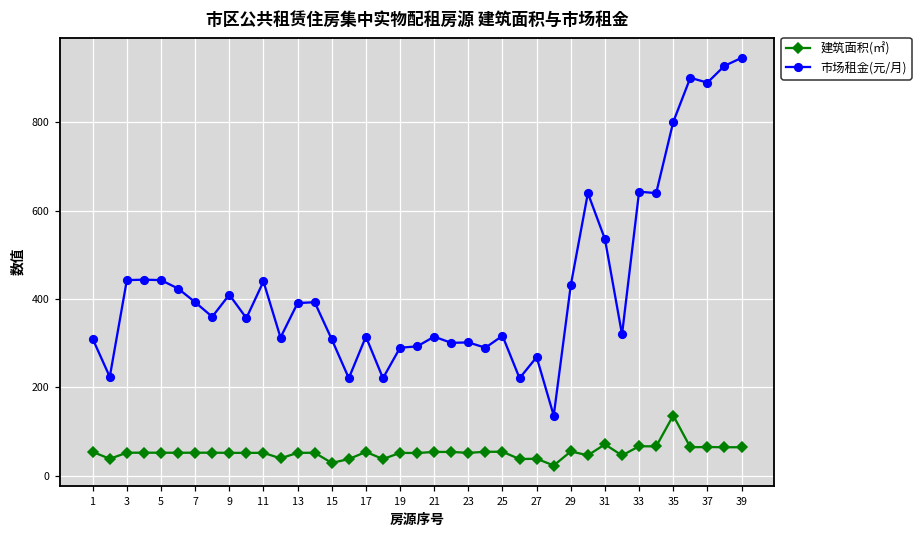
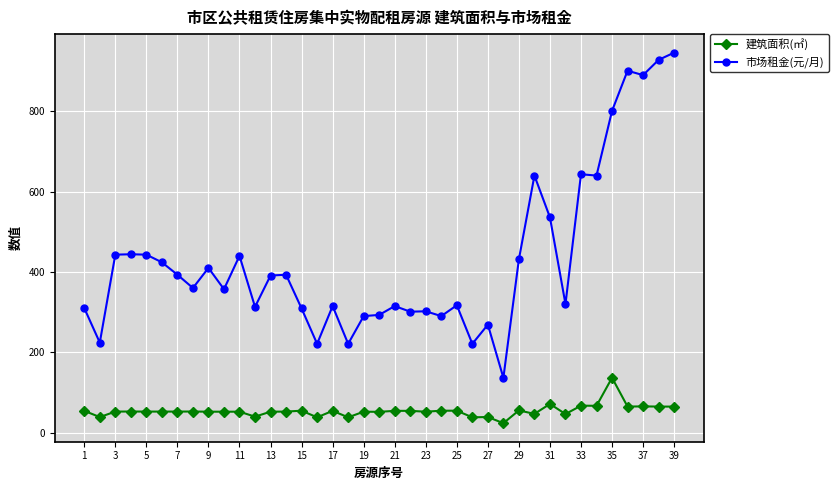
  {
    "建筑面积(㎡)": {
      "1": 50,
      "3": 50,
      "5": 50,
      "7": 50,
      "9": 50,
      "11": 50,
      "13": 50,
-     "15": 30,
+     "15": 50,
      "17": 50,
      "19": 50,
      "21": 50,
      "23": 50,
      "25": 50,
      "27": 40,
      "29": 60,
      "31": 70,
      "33": 70,
      "35": 140,
      "37": 70,
      "39": 60
    },
    "市场租金(元/月)": {
      "1": 310,
      "3": 440,
      "5": 440,
      "7": 390,
      "9": 410,
      "11": 440,
      "13": 390,
      "15": 310,
      "17": 320,
      "19": 290,
      "21": 320,
      "23": 300,
      "25": 320,
      "27": 270,
      "29": 430,
      "31": 540,
      "33": 640,
      "35": 800,
      "37": 890,
      "39": 950
    }
  }
